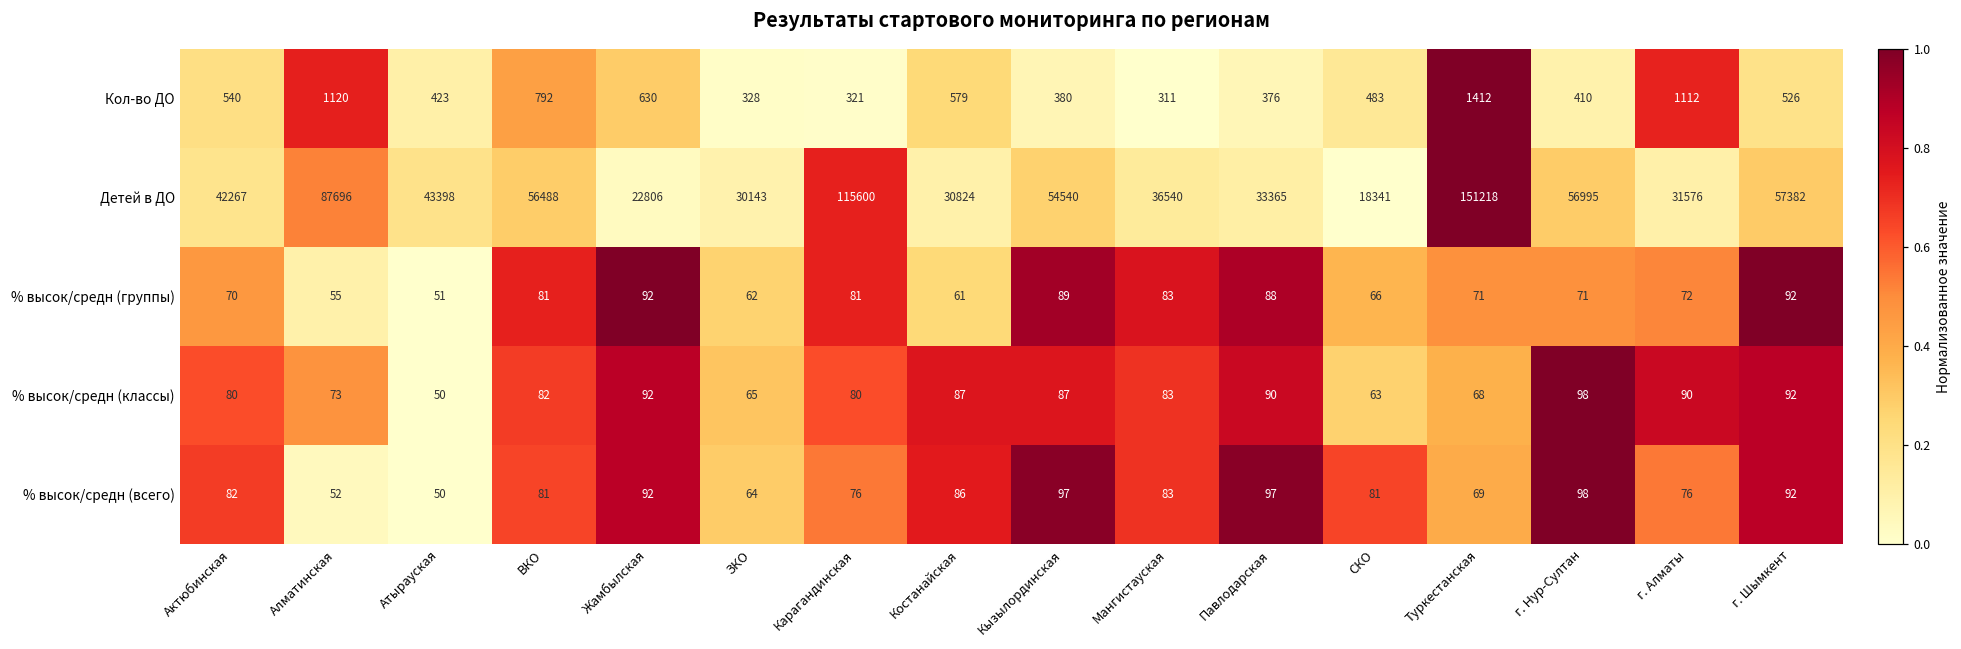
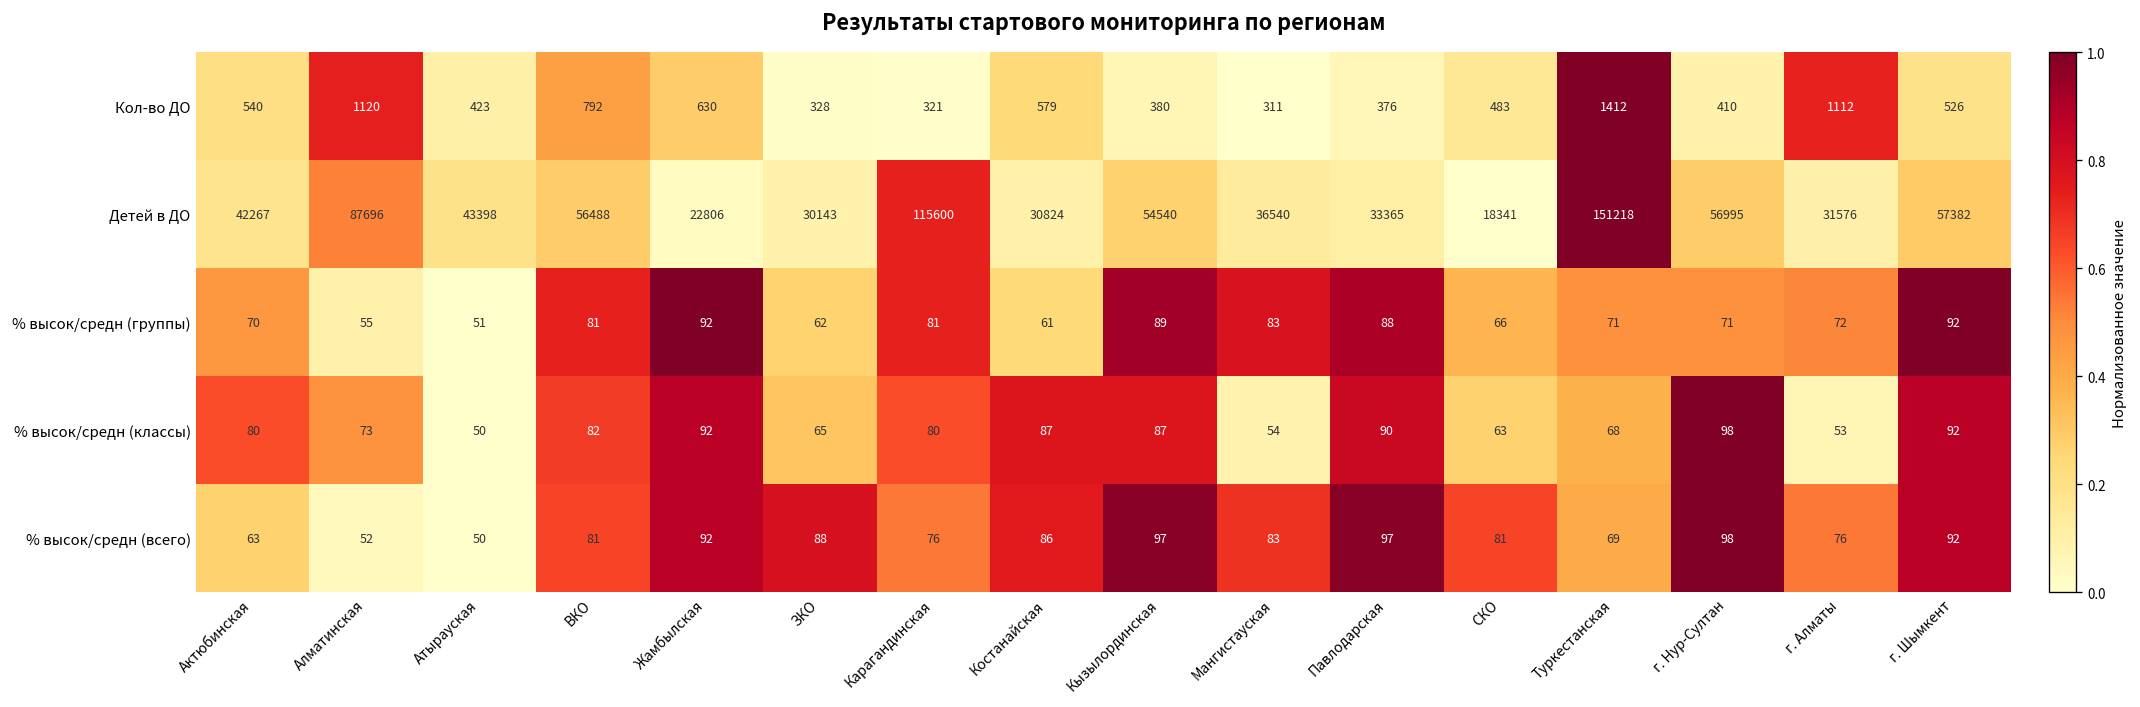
  {
    "Кол-во ДО": {
      "Актюбинская": 540,
      "Алматинская": 1120,
      "Атырауская": 423,
      "ВКО": 792,
      "Жамбылская": 630,
      "ЗКО": 328,
      "Карагандинская": 321,
      "Костанайская": 579,
      "Кызылординская": 380,
      "Мангистауская": 311,
      "Павлодарская": 376,
      "СКО": 483,
      "Туркестанская": 1412,
      "г. Нур-Султан": 410,
      "г. Алматы": 1112,
      "г. Шымкент": 526
    },
    "Детей в ДО": {
      "Актюбинская": 42267,
      "Алматинская": 87696,
      "Атырауская": 43398,
      "ВКО": 56488,
      "Жамбылская": 22806,
      "ЗКО": 30143,
      "Карагандинская": 115600,
      "Костанайская": 30824,
      "Кызылординская": 54540,
      "Мангистауская": 36540,
      "Павлодарская": 33365,
      "СКО": 18341,
      "Туркестанская": 151218,
      "г. Нур-Султан": 56995,
      "г. Алматы": 31576,
      "г. Шымкент": 57382
    },
    "% высок/средн (группы)": {
      "Актюбинская": 70,
      "Алматинская": 55,
      "Атырауская": 51,
      "ВКО": 81,
      "Жамбылская": 92,
      "ЗКО": 62,
      "Карагандинская": 81,
      "Костанайская": 61,
      "Кызылординская": 89,
      "Мангистауская": 83,
      "Павлодарская": 88,
      "СКО": 66,
      "Туркестанская": 71,
      "г. Нур-Султан": 71,
      "г. Алматы": 72,
      "г. Шымкент": 92
    },
    "% высок/средн (классы)": {
      "Актюбинская": 80,
      "Алматинская": 73,
      "Атырауская": 50,
      "ВКО": 82,
      "Жамбылская": 92,
      "ЗКО": 65,
      "Карагандинская": 80,
      "Костанайская": 87,
      "Кызылординская": 87,
-     "Мангистауская": 83,
+     "Мангистауская": 54,
      "Павлодарская": 90,
      "СКО": 63,
      "Туркестанская": 68,
      "г. Нур-Султан": 98,
-     "г. Алматы": 90,
+     "г. Алматы": 53,
      "г. Шымкент": 92
    },
    "% высок/средн (всего)": {
-     "Актюбинская": 82,
+     "Актюбинская": 63,
      "Алматинская": 52,
      "Атырауская": 50,
      "ВКО": 81,
      "Жамбылская": 92,
-     "ЗКО": 64,
+     "ЗКО": 88,
      "Карагандинская": 76,
      "Костанайская": 86,
      "Кызылординская": 97,
      "Мангистауская": 83,
      "Павлодарская": 97,
      "СКО": 81,
      "Туркестанская": 69,
      "г. Нур-Султан": 98,
      "г. Алматы": 76,
      "г. Шымкент": 92
    }
  }
